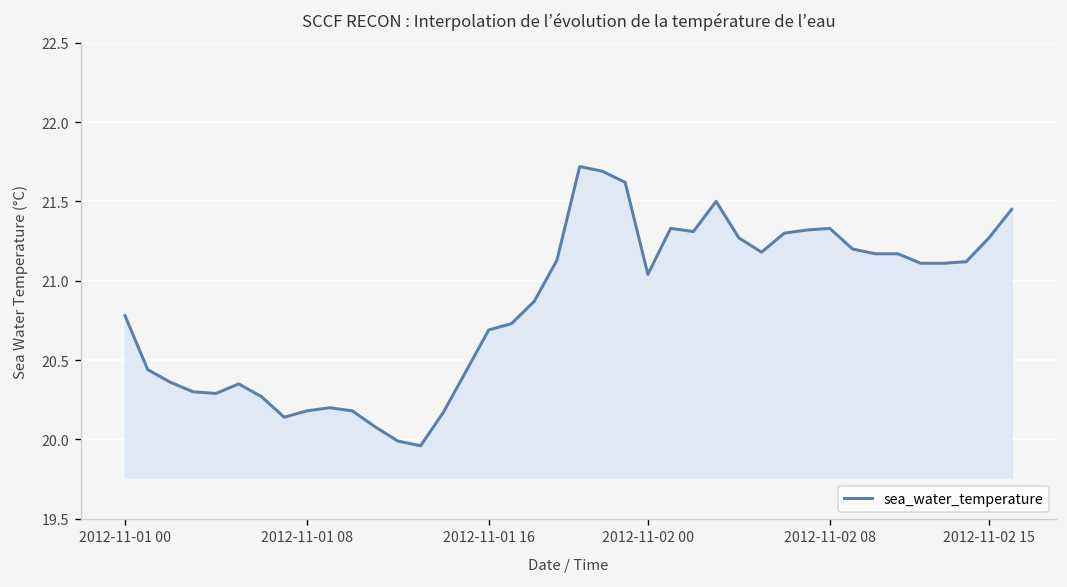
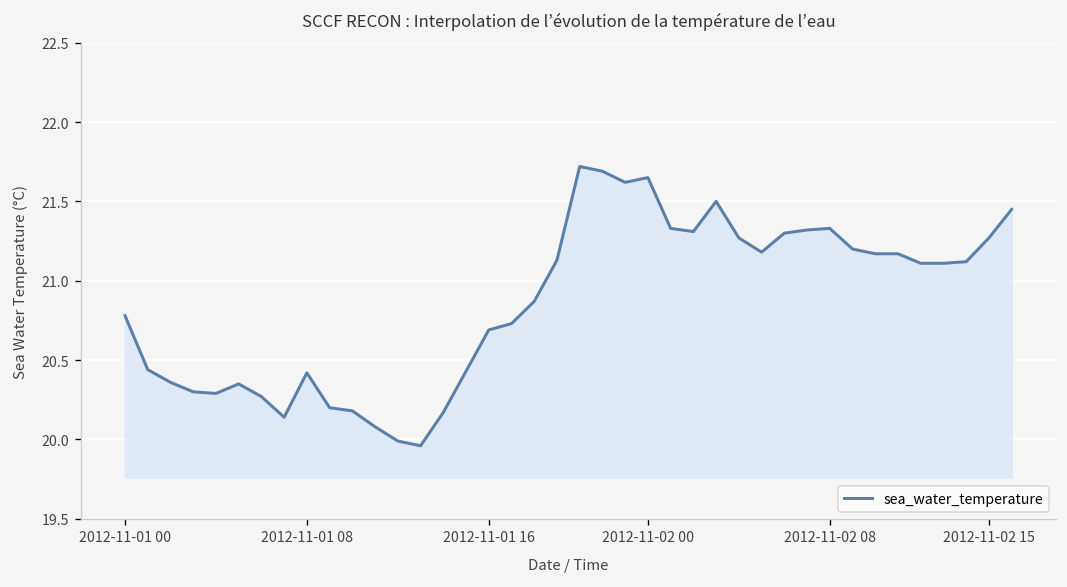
  {
    "2012-11-01 00": 20.78,
-   "2012-11-01 08": 20.18,
+   "2012-11-01 08": 20.42,
    "2012-11-01 16": 20.69,
-   "2012-11-02 00": 21.04,
+   "2012-11-02 00": 21.65,
    "2012-11-02 08": 21.33,
    "2012-11-02 15": 21.27
  }
